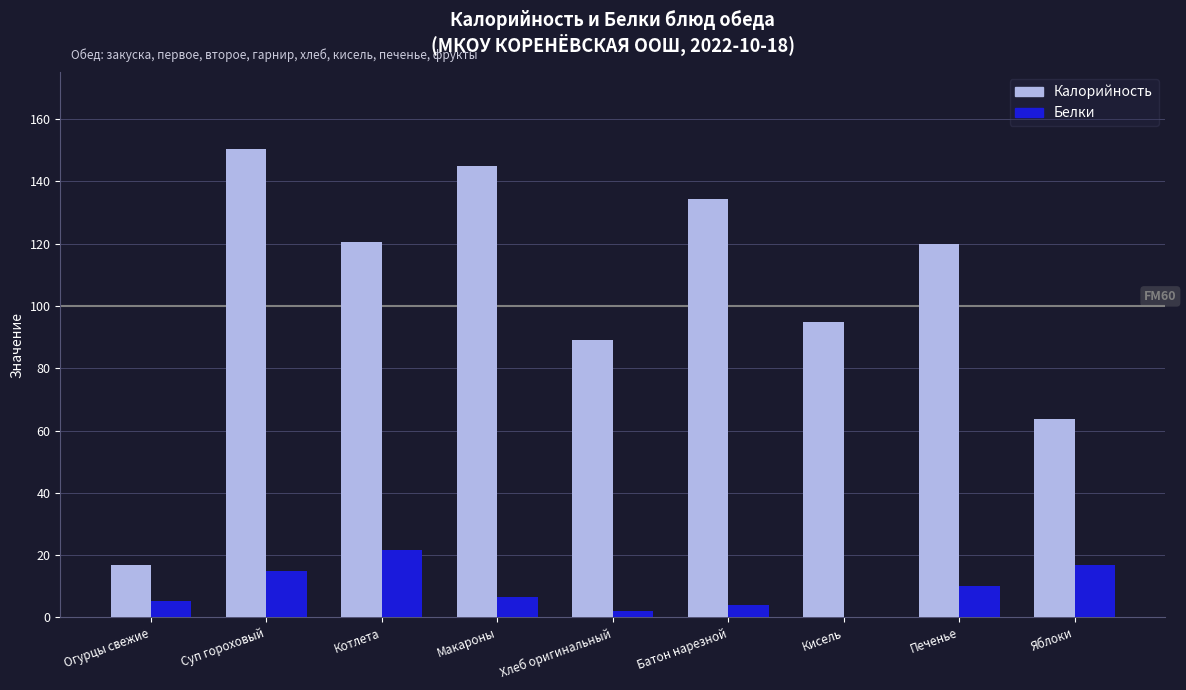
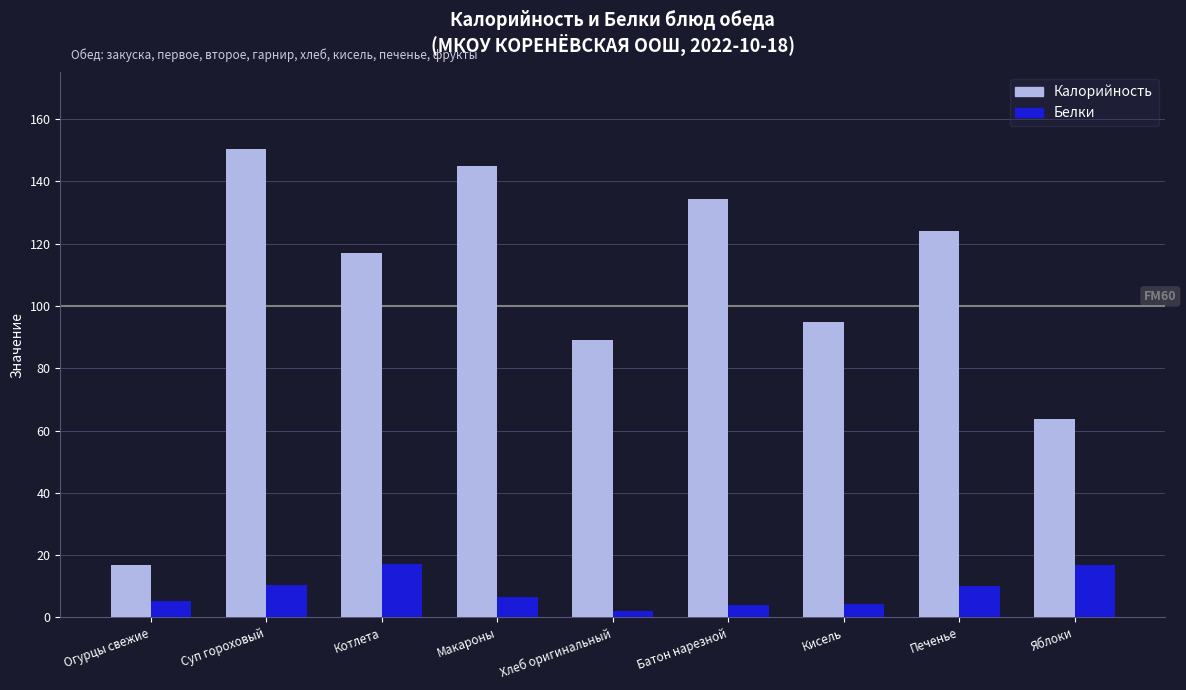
  {
    "Калорийность": {
      "Огурцы свежие": 17,
      "Суп гороховый": 150,
-     "Котлета": 121,
+     "Котлета": 117,
      "Макароны": 145,
      "Хлеб оригинальный": 89,
      "Батон нарезной": 134,
      "Кисель": 95,
-     "Печенье": 120,
+     "Печенье": 124,
      "Яблоки": 64
    },
    "Белки": {
      "Огурцы свежие": 5,
-     "Суп гороховый": 15,
-     "Котлета": 22,
+     "Суп гороховый": 10,
+     "Котлета": 17,
      "Макароны": 7,
      "Хлеб оригинальный": 2,
      "Батон нарезной": 4,
-     "Кисель": 0,
+     "Кисель": 4,
      "Печенье": 10,
      "Яблоки": 17
    }
  }
